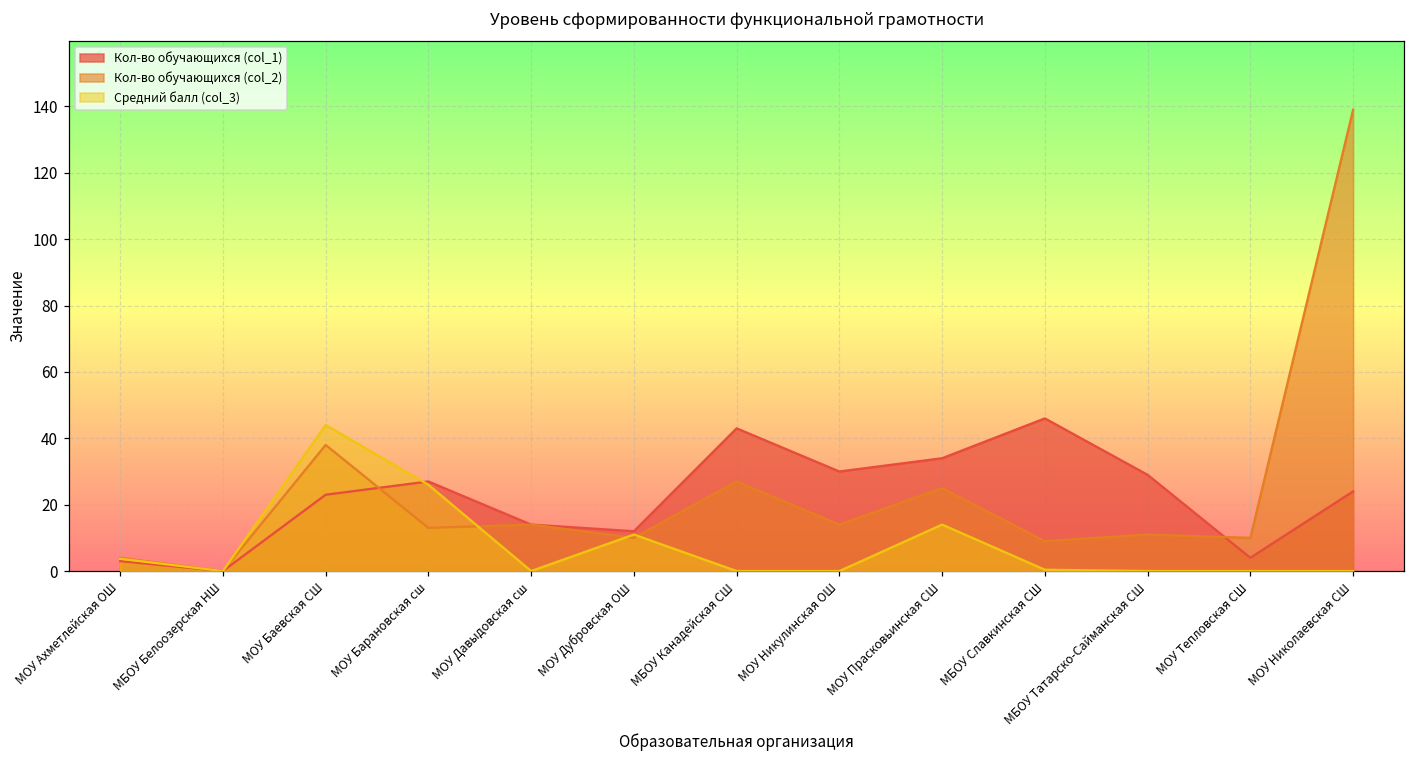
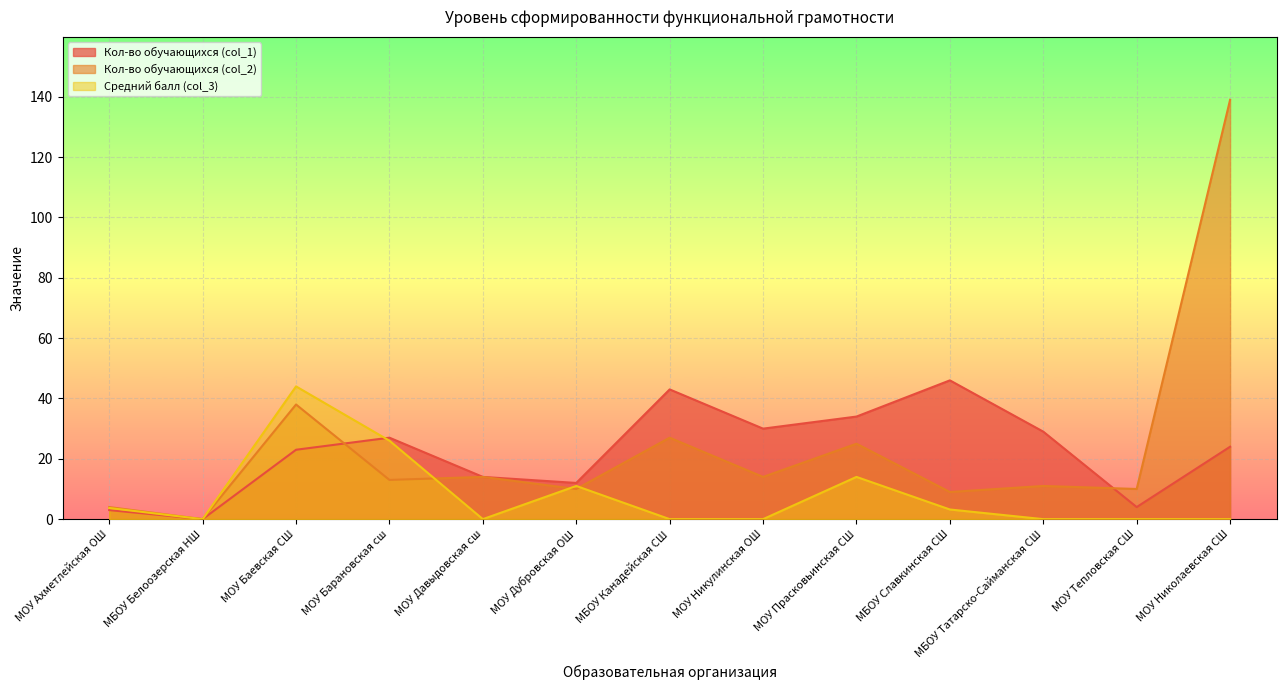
  {
    "Средний балл (col_3)": {
      "МОУ Баевская СШ": 44,
      "МОУ Барановская сш": 26,
      "МОУ Давыдовская сш": 0,
      "МОУ Дубровская ОШ": 11,
      "МБОУ Канадейская СШ": 0,
      "МОУ Никулинская ОШ": 0,
      "МОУ Прасковьинская СШ": 14,
-     "МБОУ Славкинская СШ": 0,
+     "МБОУ Славкинская СШ": 3,
      "МБОУ Татарско-Сайманская СШ": 0,
      "МОУ Тепловская СШ": 0,
      "МОУ Николаевская СШ": 0
    }
  }
